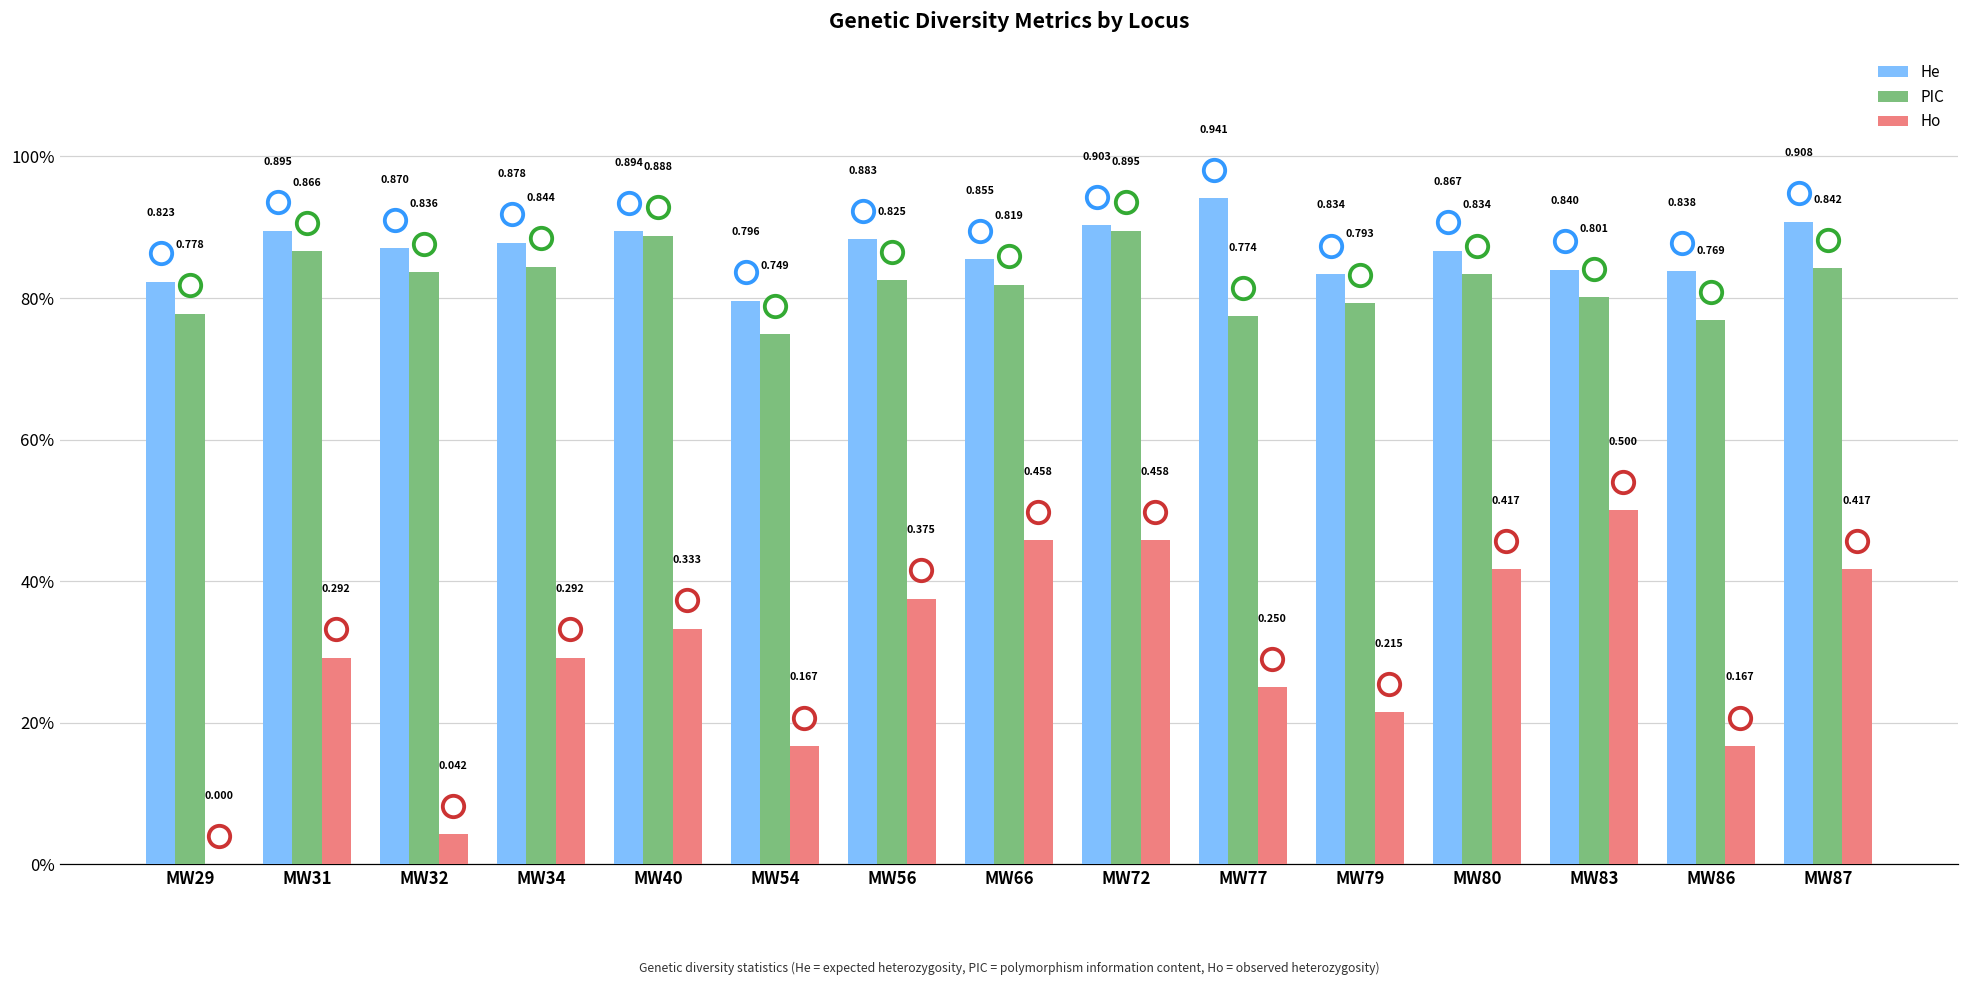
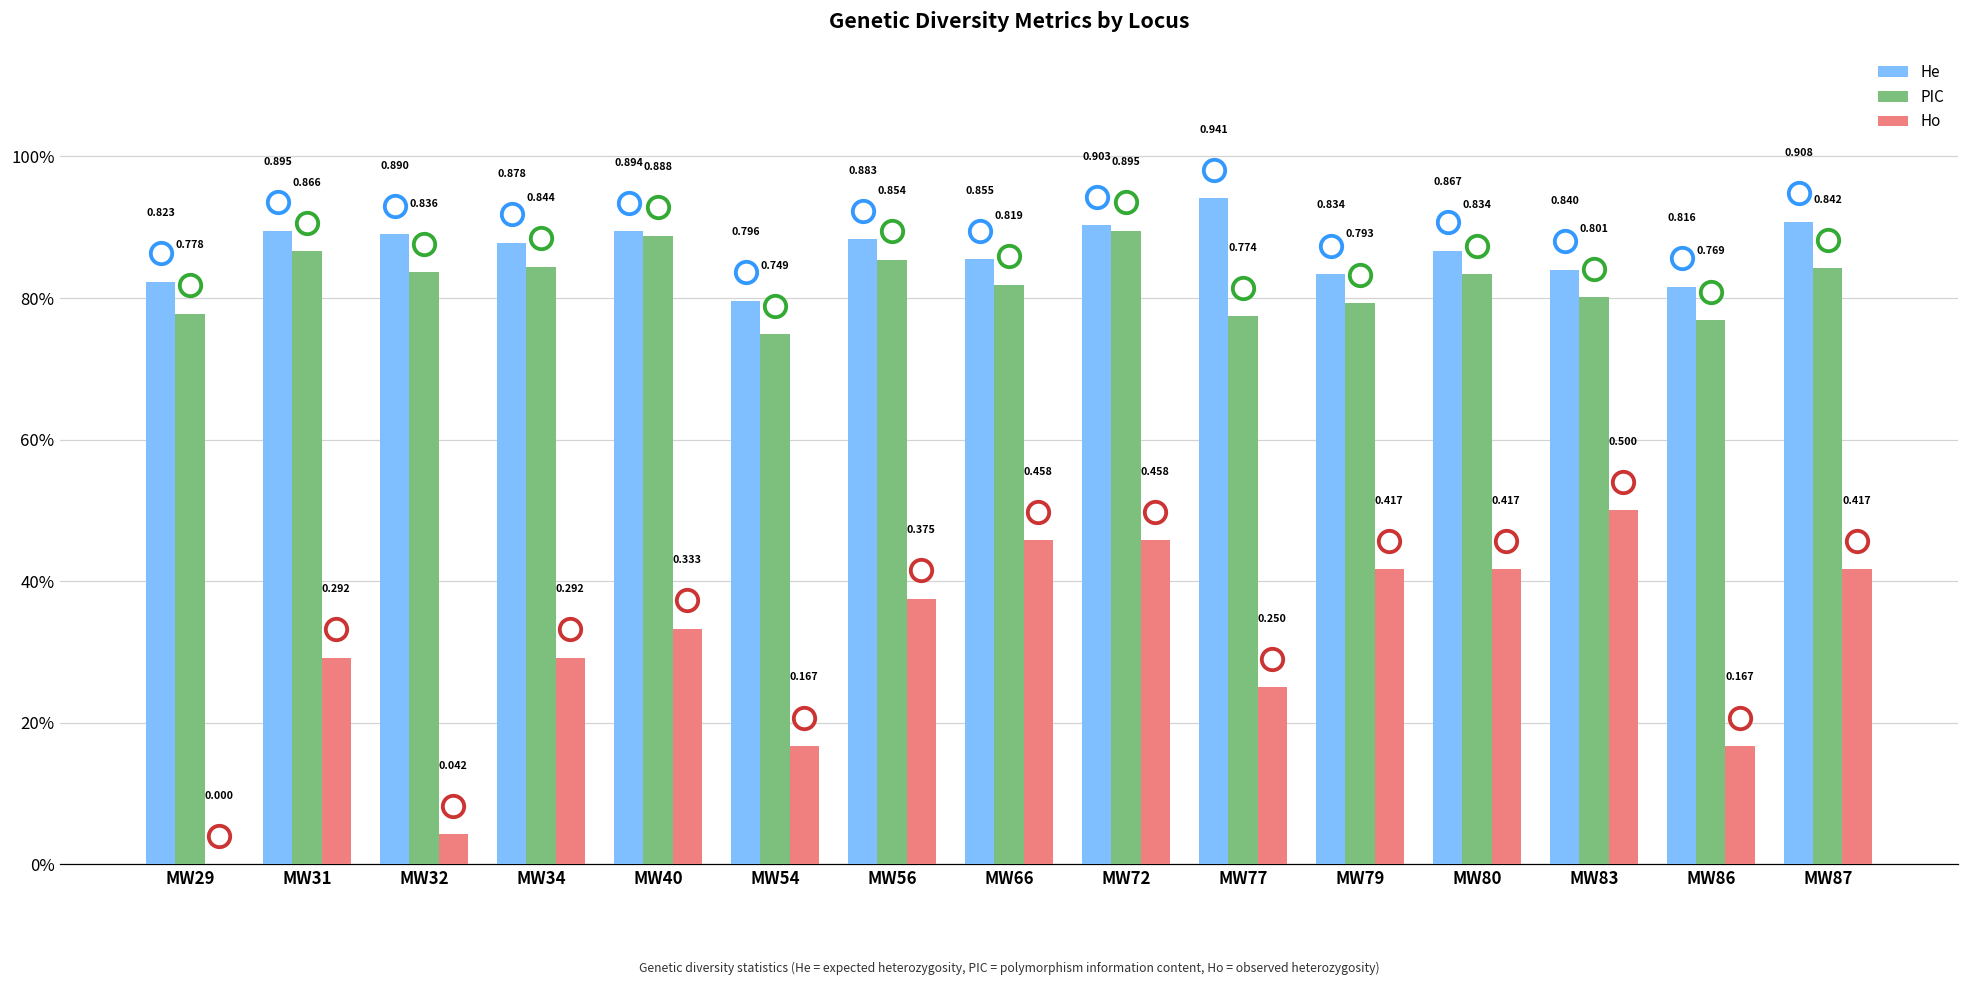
  {
    "He": {
-     "MW32": 0.870,
-     "MW86": 0.838
+     "MW32": 0.890,
+     "MW86": 0.816
    },
    "PIC": {
-     "MW56": 0.825
+     "MW56": 0.854
    },
    "Ho": {
-     "MW79": 0.215
+     "MW79": 0.417
    }
  }
